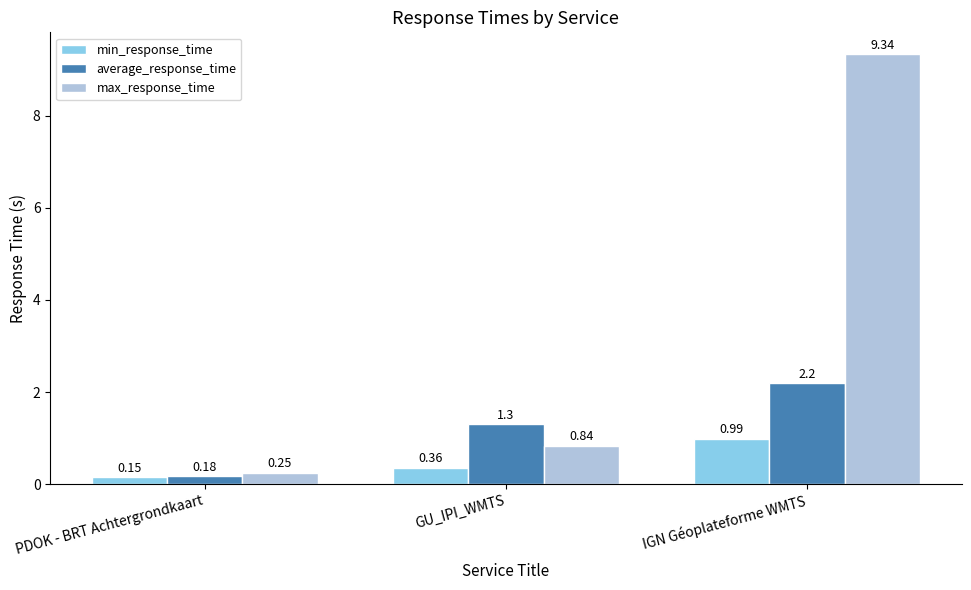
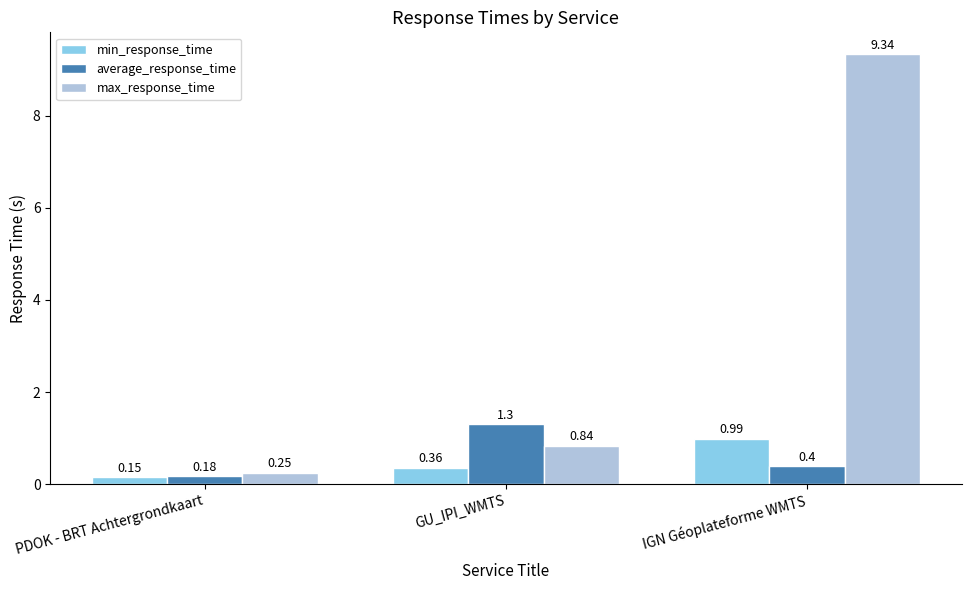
  {
    "average_response_time": {
      "PDOK - BRT Achtergrondkaart": 0.18,
      "GU_IPI_WMTS": 1.3,
-     "IGN Géoplateforme WMTS": 2.2
+     "IGN Géoplateforme WMTS": 0.4
    }
  }
